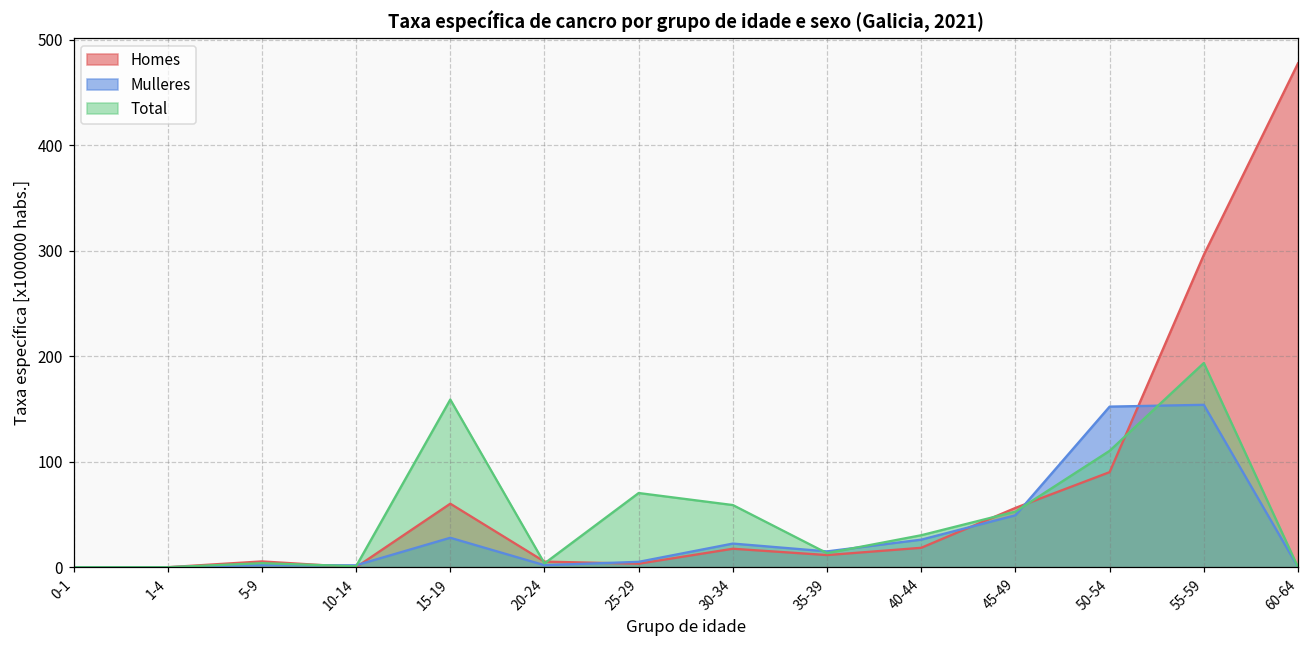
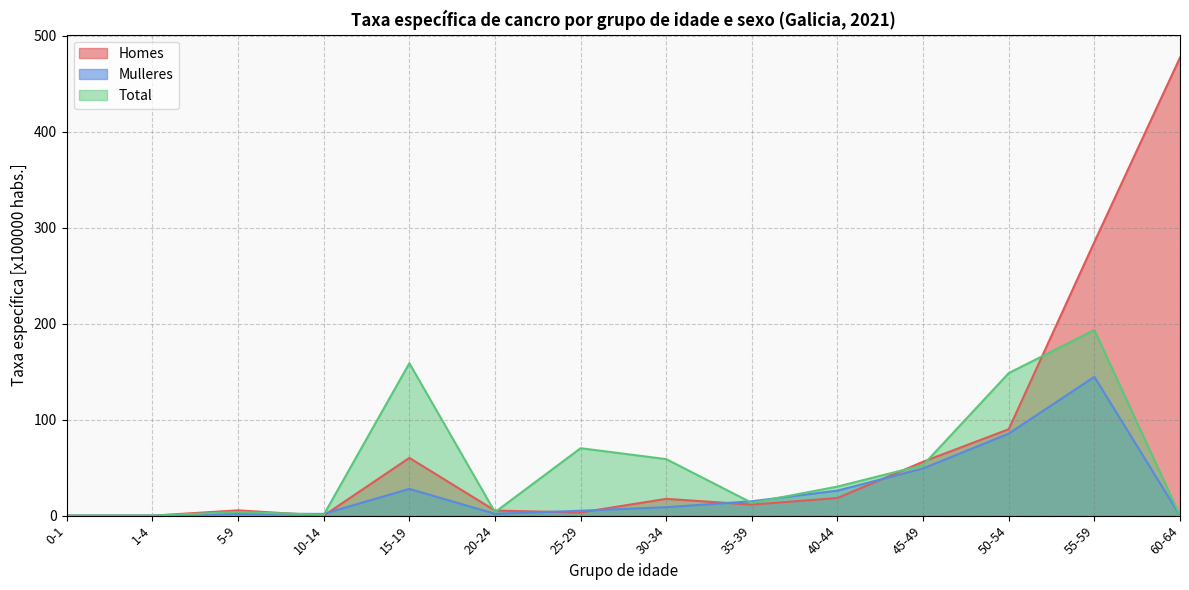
  {
    "Homes": {
      "15-19": 60,
      "30-34": 20,
      "40-44": 20,
      "45-49": 60,
      "50-54": 90,
-     "55-59": 300,
+     "55-59": 290,
      "60-64": 480
    },
    "Mulleres": {
      "15-19": 30,
-     "30-34": 20,
+     "30-34": 10,
      "40-44": 30,
      "45-49": 50,
-     "50-54": 150,
-     "55-59": 150
+     "50-54": 90,
+     "55-59": 140
    },
    "Total": {
      "15-19": 160,
      "25-29": 70,
      "30-34": 60,
      "40-44": 30,
      "45-49": 50,
-     "50-54": 110,
+     "50-54": 150,
      "55-59": 190
    }
  }
